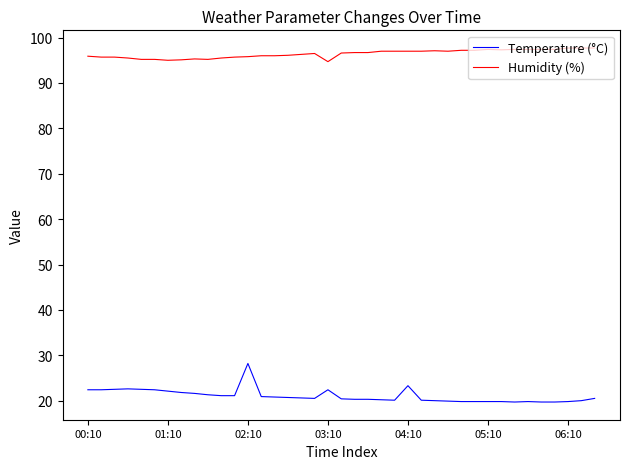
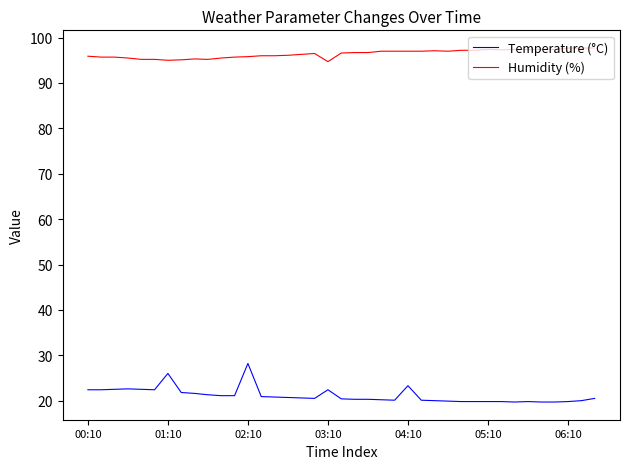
  {
    "Temperature (°C)": {
      "00:10": 22,
-     "01:10": 22,
+     "01:10": 26,
      "02:10": 28,
      "03:10": 22,
      "04:10": 23,
      "05:10": 20,
      "06:10": 20
    },
    "Humidity (%)": {
      "00:10": 96,
      "01:10": 95,
      "02:10": 96,
      "03:10": 95,
      "04:10": 97
    }
  }
